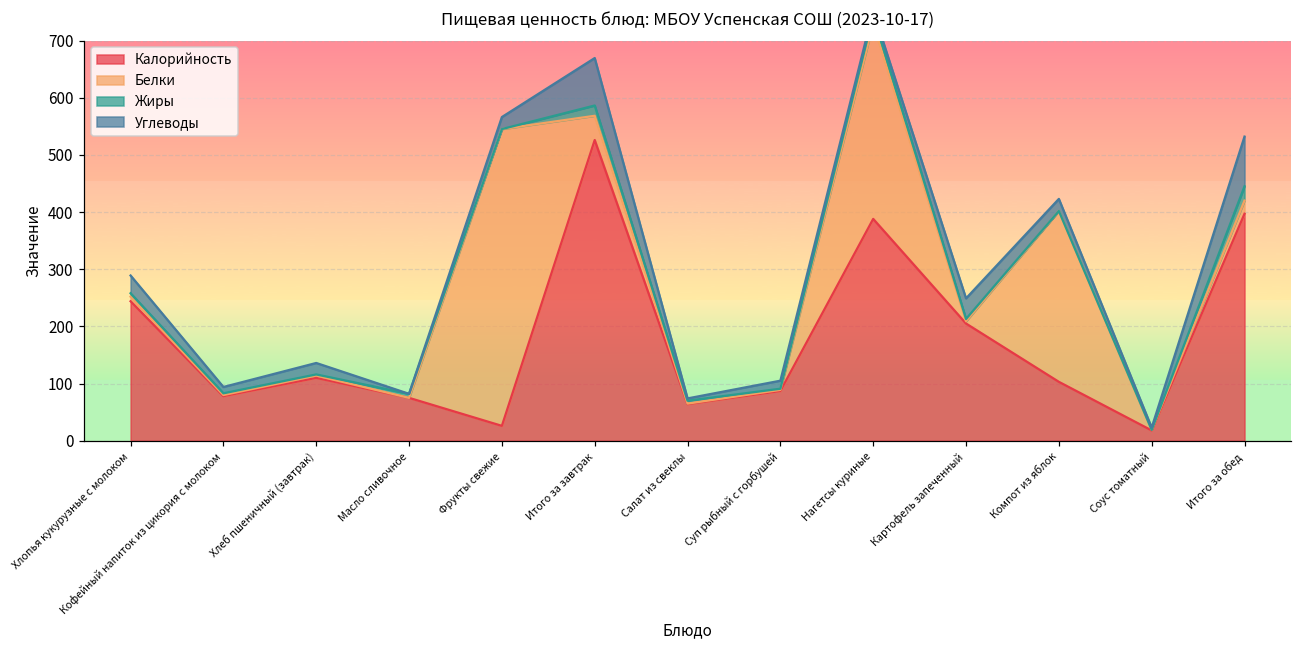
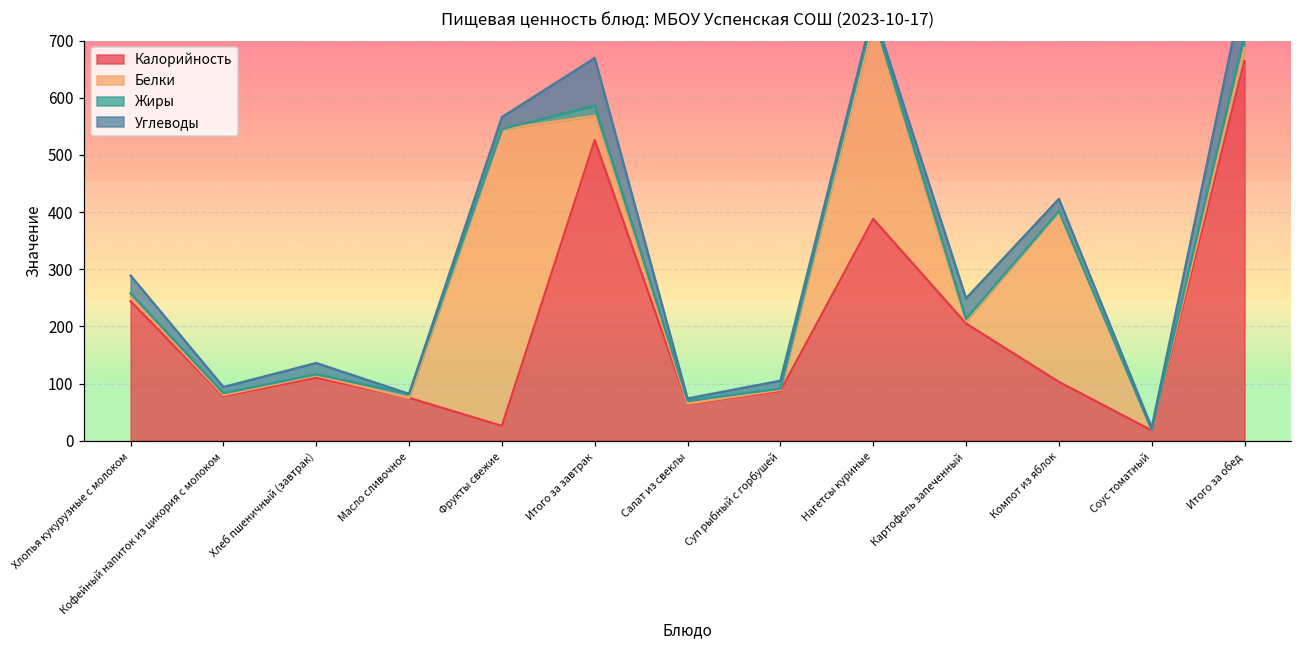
  {
    "Калорийность": {
      "Хлопья кукурузные с молоком": 240,
      "Фрукты свежие": 30,
      "Итого за завтрак": 530,
      "Нагетсы куриные": 390,
      "Компот из яблок": 100,
-     "Итого за обед": 400
+     "Итого за обед": 660
    },
    "Белки": {
      "Хлопья кукурузные с молоком": 10,
      "Итого за завтрак": 40,
      "Итого за обед": 20
    }
  }
